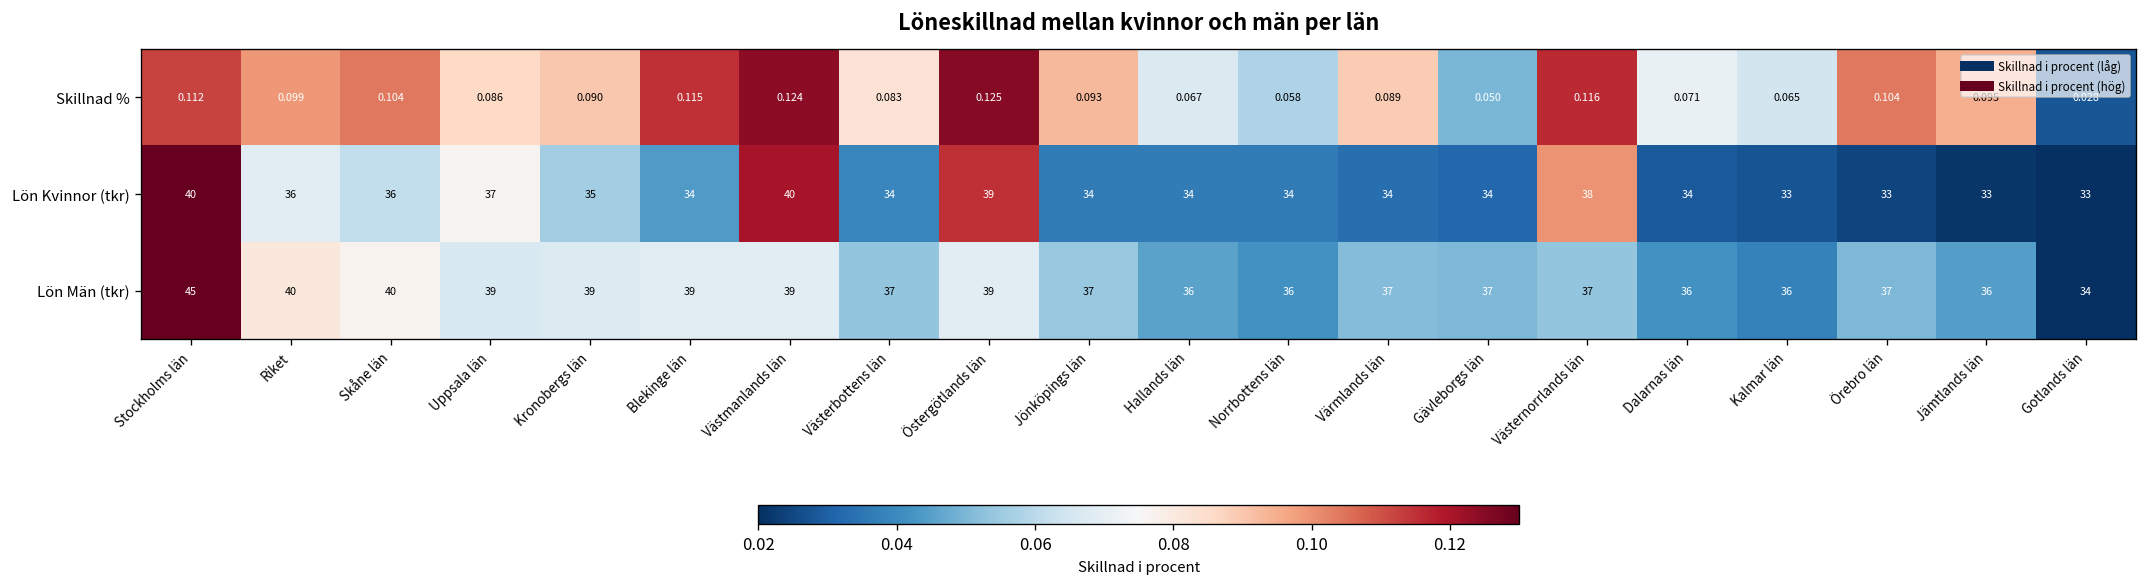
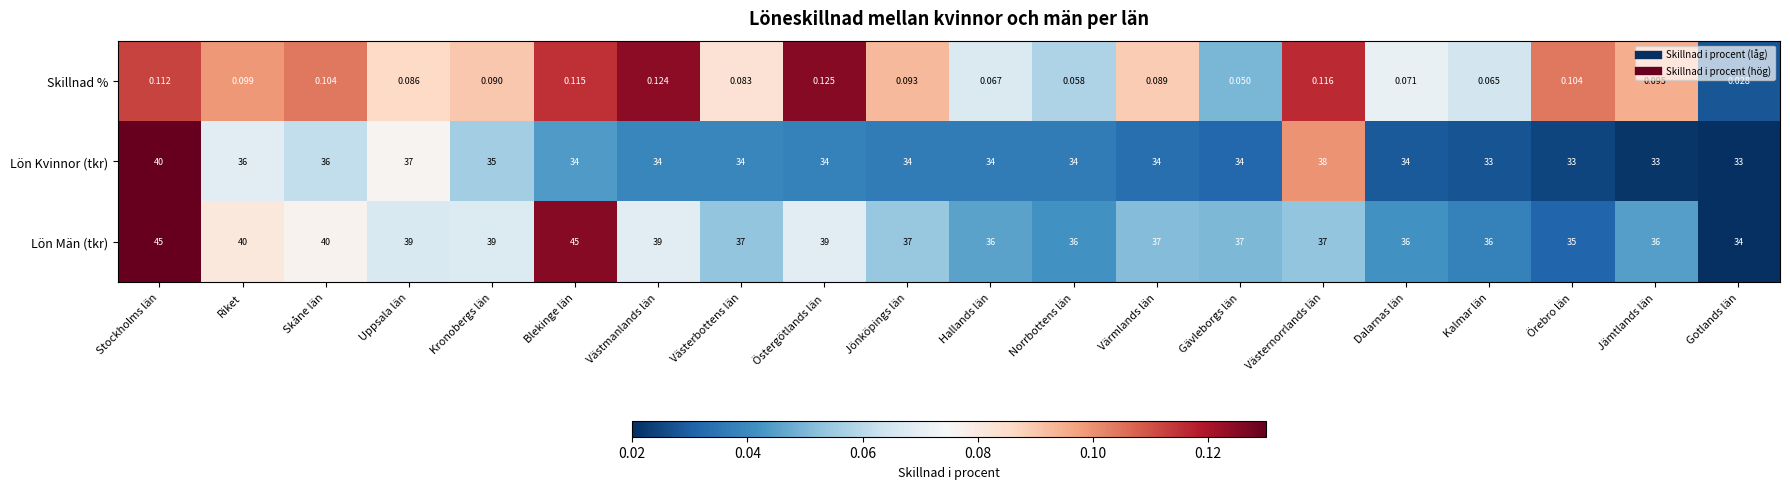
  {
    "Skillnad %": {
      "Stockholms län": 0.112,
      "Riket": 0.099,
      "Skåne län": 0.104,
      "Uppsala län": 0.086,
      "Kronobergs län": 0.090,
      "Blekinge län": 0.115,
      "Västmanlands län": 0.124,
      "Västerbottens län": 0.083,
      "Östergötlands län": 0.125,
      "Jönköpings län": 0.093,
      "Hallands län": 0.067,
      "Norrbottens län": 0.058,
      "Värmlands län": 0.089,
      "Gävleborgs län": 0.050,
      "Västernorrlands län": 0.116,
      "Dalarnas län": 0.071,
      "Kalmar län": 0.065,
      "Örebro län": 0.104
    },
    "Lön Kvinnor (tkr)": {
      "Stockholms län": 40,
      "Riket": 36,
      "Skåne län": 36,
      "Uppsala län": 37,
      "Kronobergs län": 35,
      "Blekinge län": 34,
-     "Västmanlands län": 40,
+     "Västmanlands län": 34,
      "Västerbottens län": 34,
-     "Östergötlands län": 39,
+     "Östergötlands län": 34,
      "Jönköpings län": 34,
      "Hallands län": 34,
      "Norrbottens län": 34,
      "Värmlands län": 34,
      "Gävleborgs län": 34,
      "Västernorrlands län": 38,
      "Dalarnas län": 34,
      "Kalmar län": 33,
      "Örebro län": 33,
      "Jämtlands län": 33,
      "Gotlands län": 33
    },
    "Lön Män (tkr)": {
      "Stockholms län": 45,
      "Riket": 40,
      "Skåne län": 40,
      "Uppsala län": 39,
      "Kronobergs län": 39,
-     "Blekinge län": 39,
+     "Blekinge län": 45,
      "Västmanlands län": 39,
      "Västerbottens län": 37,
      "Östergötlands län": 39,
      "Jönköpings län": 37,
      "Hallands län": 36,
      "Norrbottens län": 36,
      "Värmlands län": 37,
      "Gävleborgs län": 37,
      "Västernorrlands län": 37,
      "Dalarnas län": 36,
      "Kalmar län": 36,
-     "Örebro län": 37,
+     "Örebro län": 35,
      "Jämtlands län": 36,
      "Gotlands län": 34
    }
  }
